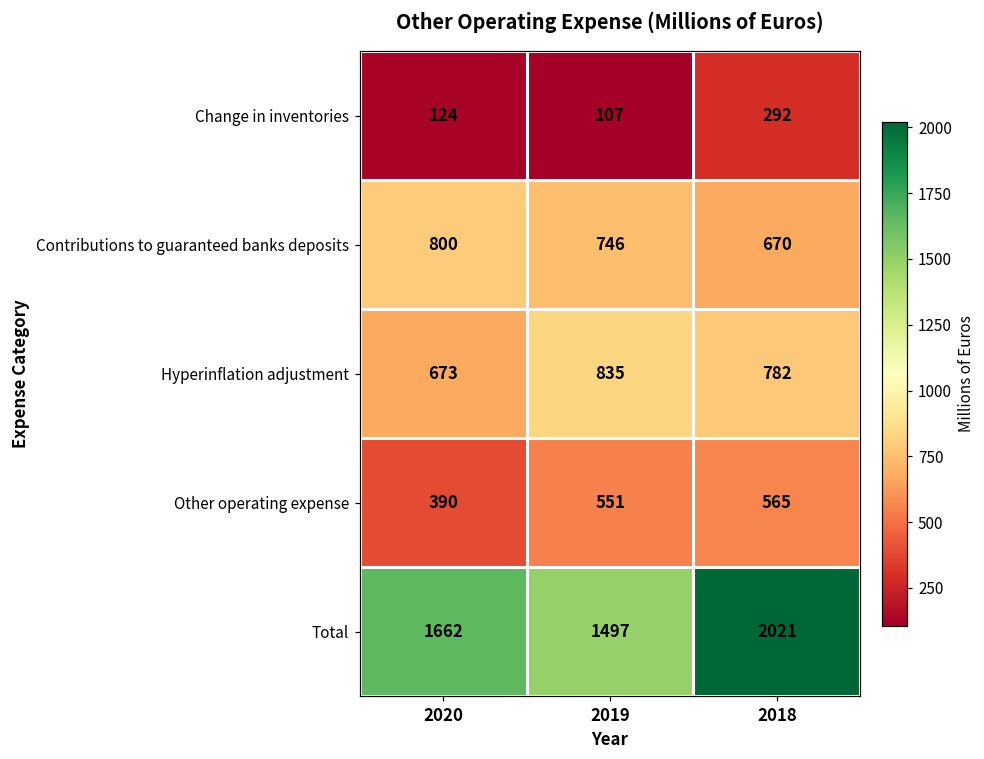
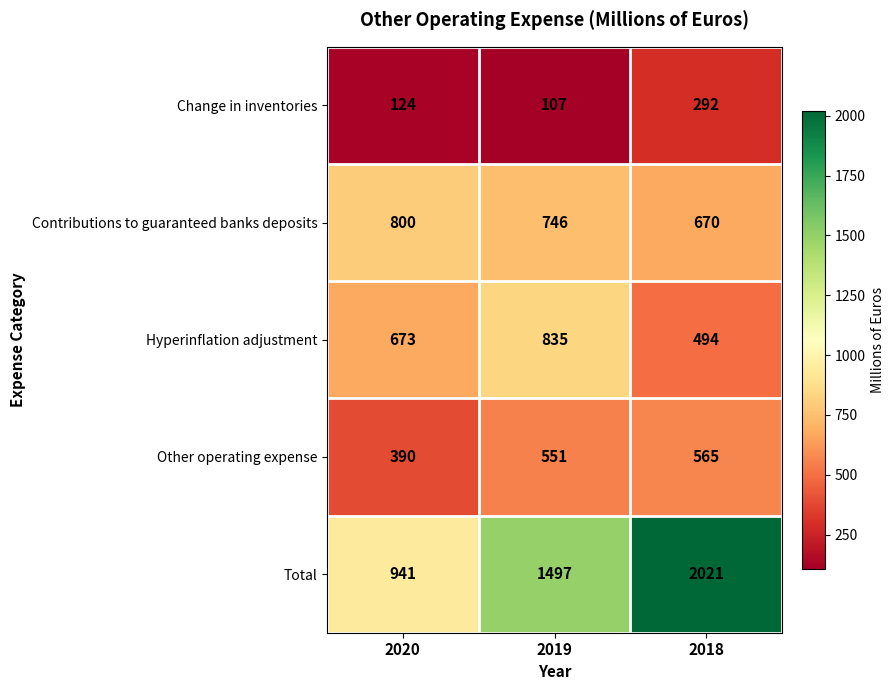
  {
    "Change in inventories": {
      "2020": 124,
      "2019": 107,
      "2018": 292
    },
    "Contributions to guaranteed banks deposits": {
      "2020": 800,
      "2019": 746,
      "2018": 670
    },
    "Hyperinflation adjustment": {
      "2020": 673,
      "2019": 835,
-     "2018": 782
+     "2018": 494
    },
    "Other operating expense": {
      "2020": 390,
      "2019": 551,
      "2018": 565
    },
    "Total": {
-     "2020": 1662,
+     "2020": 941,
      "2019": 1497,
      "2018": 2021
    }
  }
